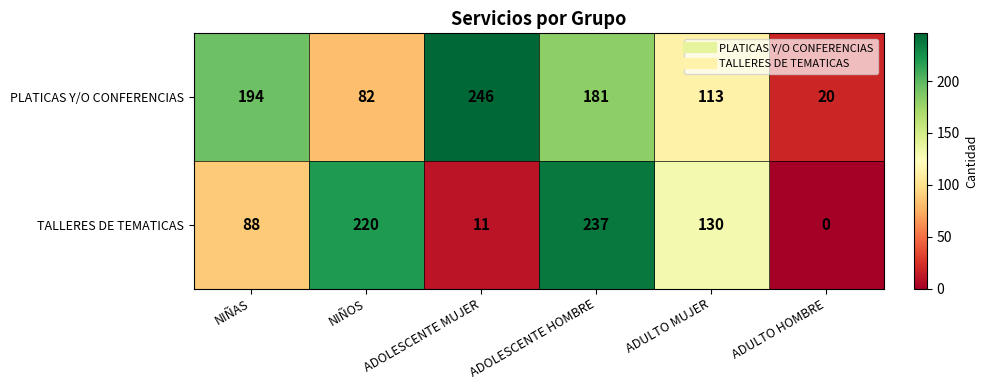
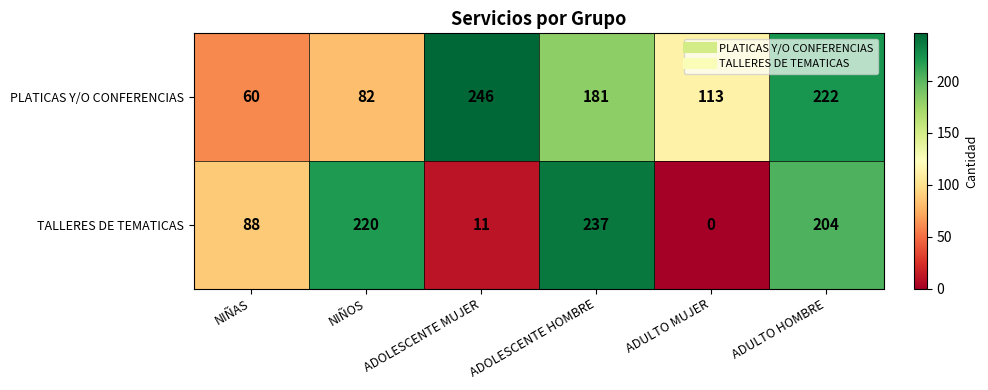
  {
    "PLATICAS Y/O CONFERENCIAS": {
-     "NIÑAS": 194,
+     "NIÑAS": 60,
      "NIÑOS": 82,
      "ADOLESCENTE MUJER": 246,
      "ADOLESCENTE HOMBRE": 181,
      "ADULTO MUJER": 113,
-     "ADULTO HOMBRE": 20
+     "ADULTO HOMBRE": 222
    },
    "TALLERES DE TEMATICAS": {
      "NIÑAS": 88,
      "NIÑOS": 220,
      "ADOLESCENTE MUJER": 11,
      "ADOLESCENTE HOMBRE": 237,
-     "ADULTO MUJER": 130,
-     "ADULTO HOMBRE": 0
+     "ADULTO MUJER": 0,
+     "ADULTO HOMBRE": 204
    }
  }
